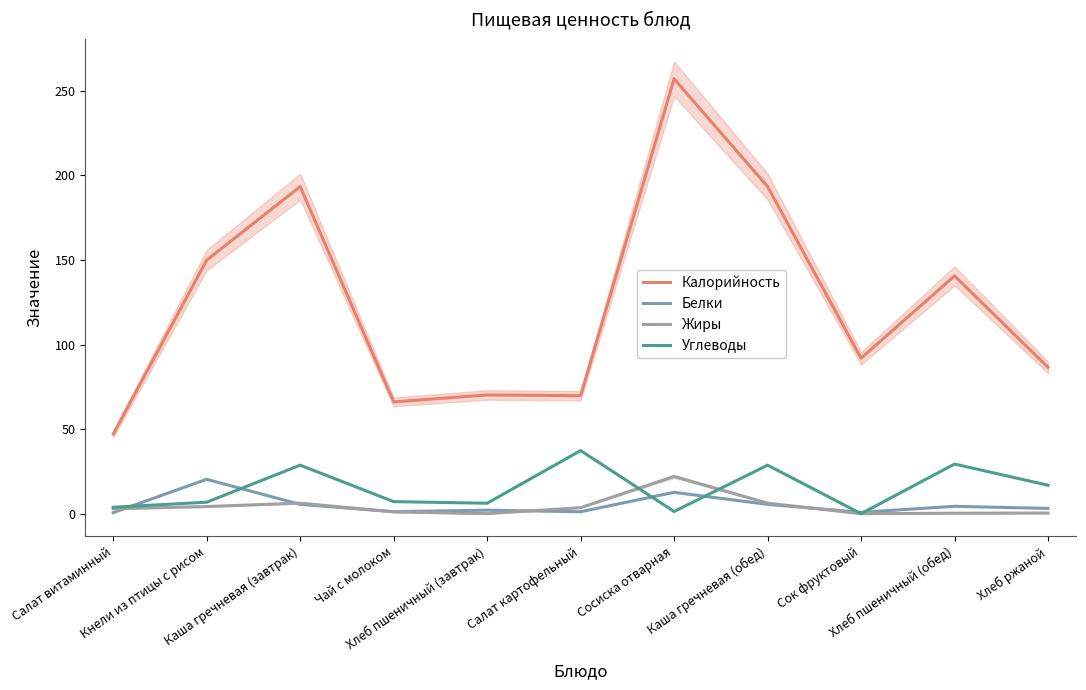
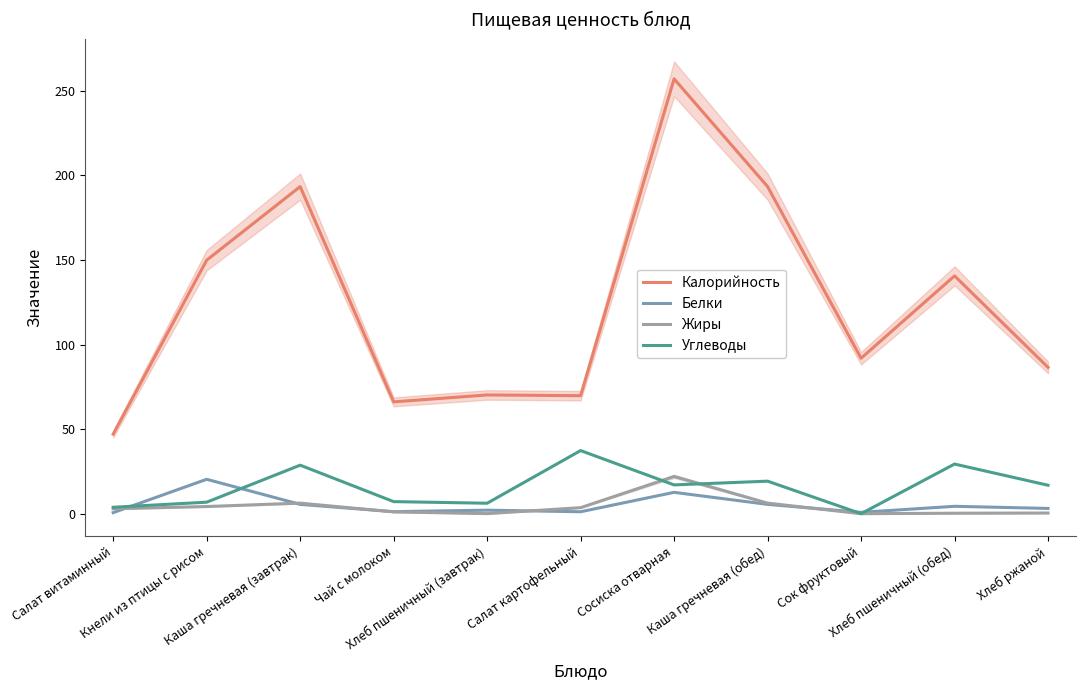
  {
    "Углеводы": {
      "Кнели из птицы с рисом": 7,
      "Каша гречневая (завтрак)": 29,
      "Чай с молоком": 7,
      "Хлеб пшеничный (завтрак)": 6,
      "Салат картофельный": 37,
-     "Сосиска отварная": 2,
-     "Каша гречневая (обед)": 29,
+     "Сосиска отварная": 17,
+     "Каша гречневая (обед)": 19,
      "Хлеб пшеничный (обед)": 30,
      "Хлеб ржаной": 17
    }
  }
